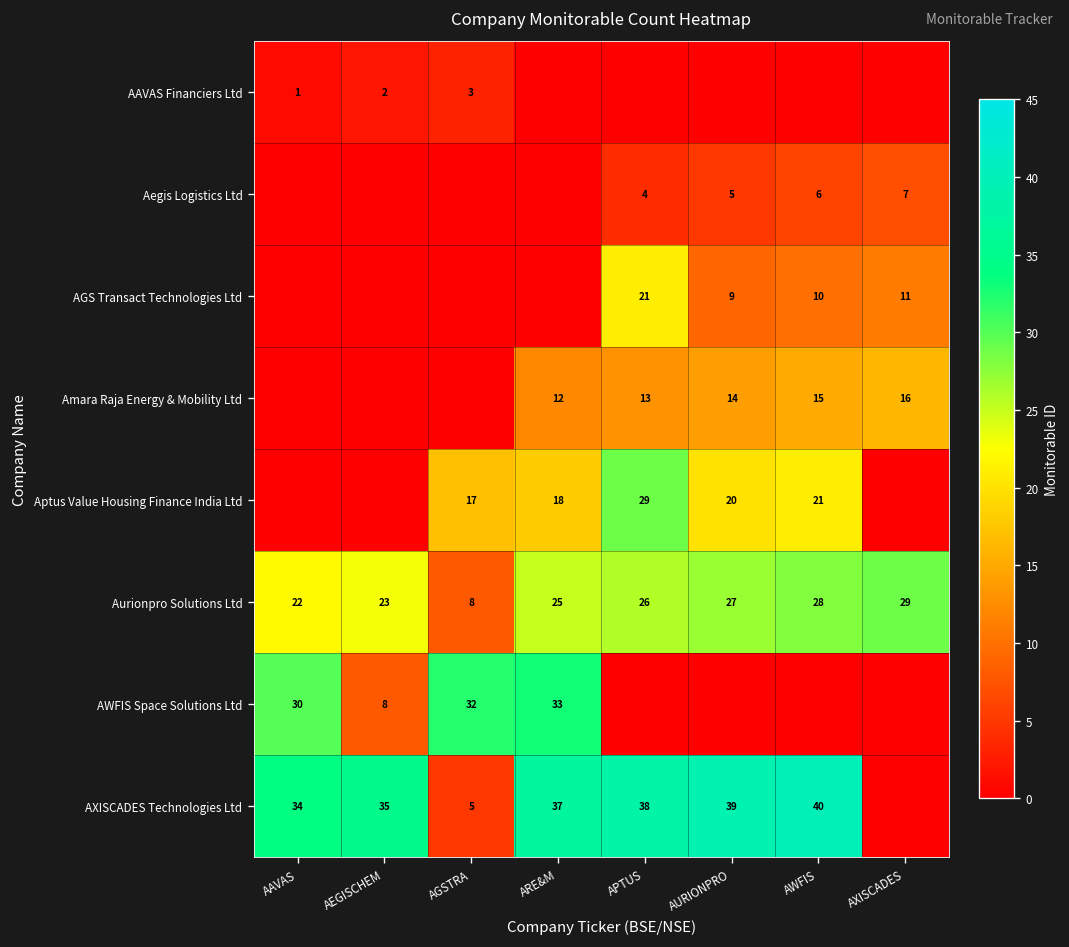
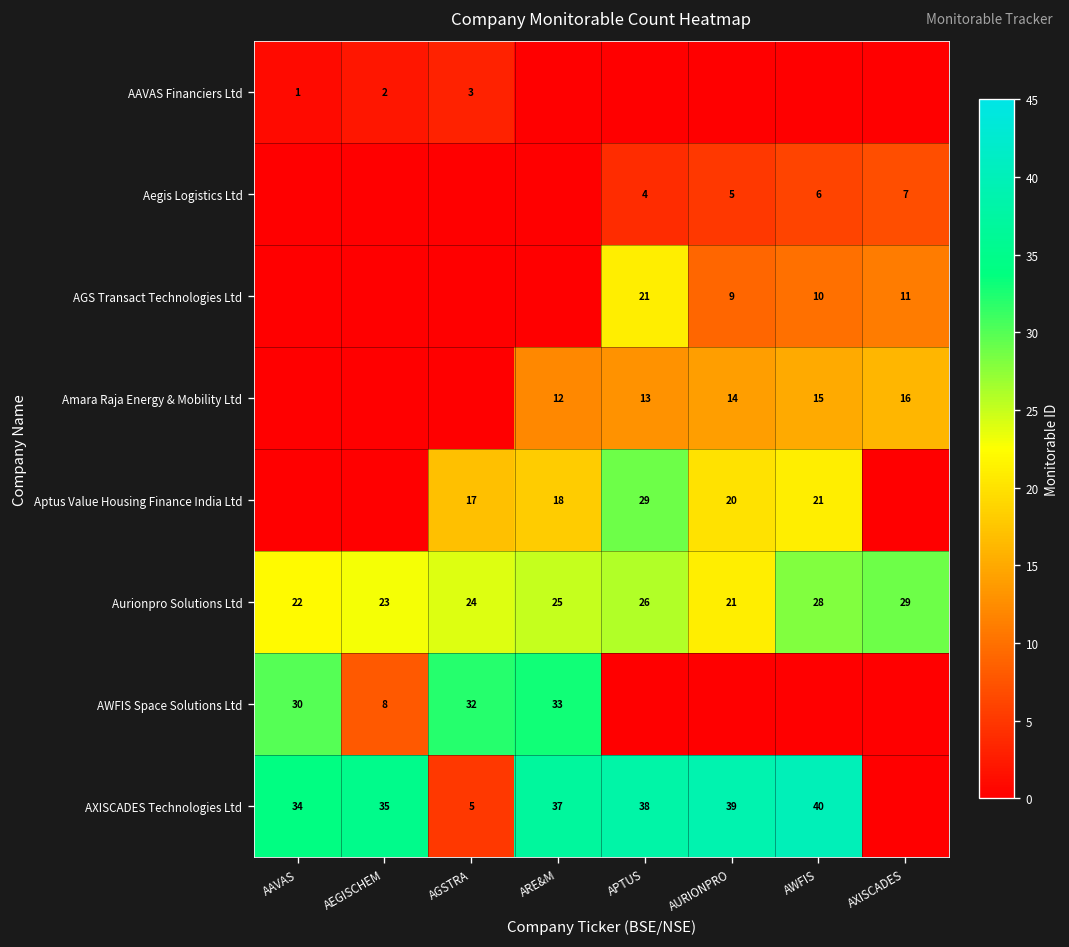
  {
    "AAVAS Financiers Ltd": {
      "AAVAS": 1,
      "AEGISCHEM": 2,
      "AGSTRA": 3
    },
    "Aegis Logistics Ltd": {
      "APTUS": 4,
      "AURIONPRO": 5,
      "AWFIS": 6,
      "AXISCADES": 7
    },
    "AGS Transact Technologies Ltd": {
      "APTUS": 21,
      "AURIONPRO": 9,
      "AWFIS": 10,
      "AXISCADES": 11
    },
    "Amara Raja Energy & Mobility Ltd": {
      "ARE&M": 12,
      "APTUS": 13,
      "AURIONPRO": 14,
      "AWFIS": 15,
      "AXISCADES": 16
    },
    "Aptus Value Housing Finance India Ltd": {
      "AGSTRA": 17,
      "ARE&M": 18,
      "APTUS": 29,
      "AURIONPRO": 20,
      "AWFIS": 21
    },
    "Aurionpro Solutions Ltd": {
      "AAVAS": 22,
      "AEGISCHEM": 23,
-     "AGSTRA": 8,
+     "AGSTRA": 24,
      "ARE&M": 25,
      "APTUS": 26,
-     "AURIONPRO": 27,
+     "AURIONPRO": 21,
      "AWFIS": 28,
      "AXISCADES": 29
    },
    "AWFIS Space Solutions Ltd": {
      "AAVAS": 30,
      "AEGISCHEM": 8,
      "AGSTRA": 32,
      "ARE&M": 33
    },
    "AXISCADES Technologies Ltd": {
      "AAVAS": 34,
      "AEGISCHEM": 35,
      "AGSTRA": 5,
      "ARE&M": 37,
      "APTUS": 38,
      "AURIONPRO": 39,
      "AWFIS": 40
    }
  }
